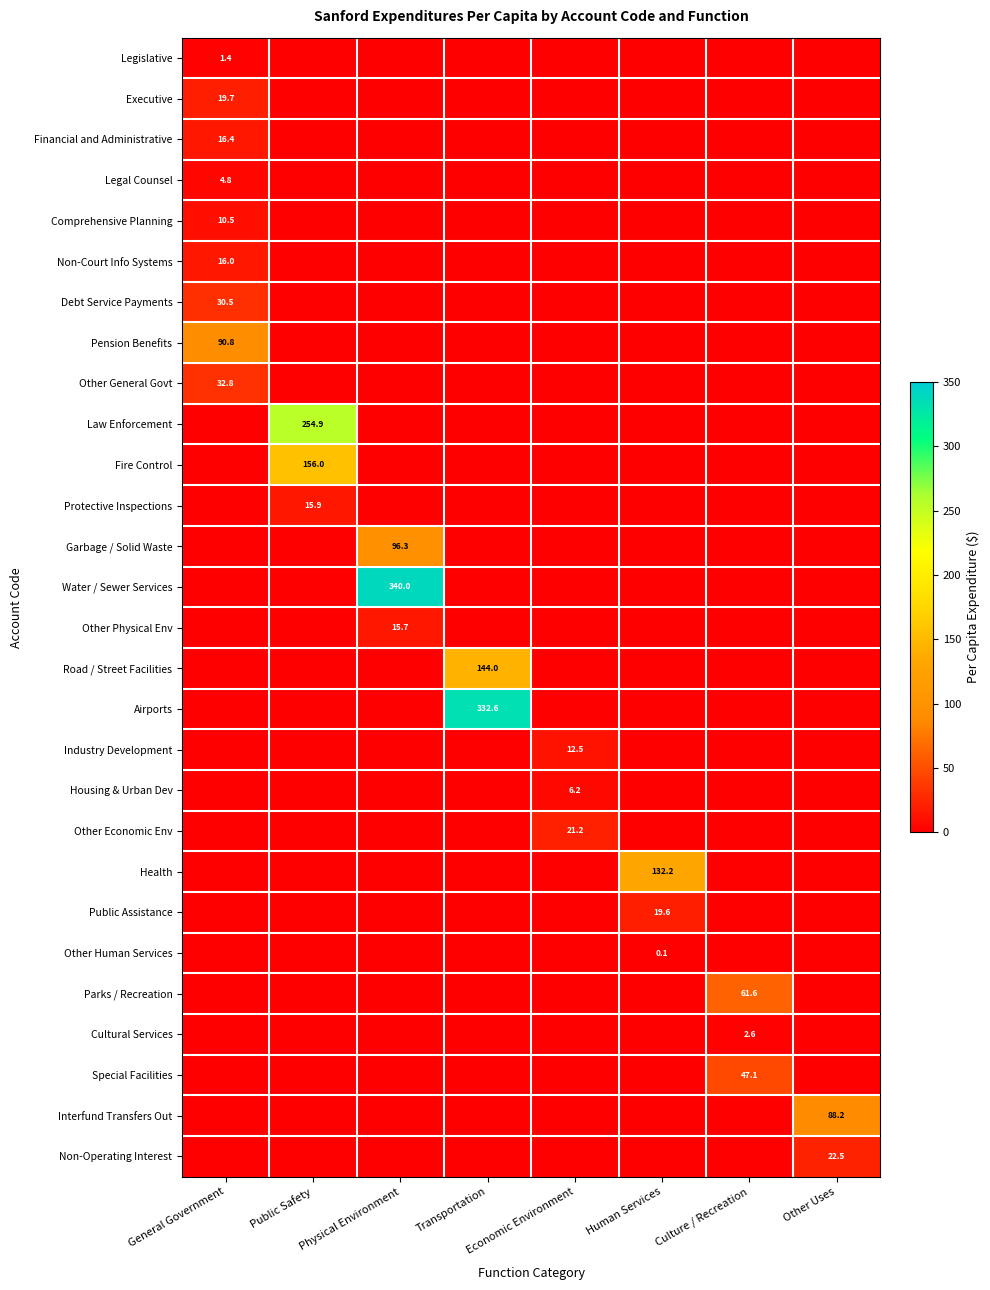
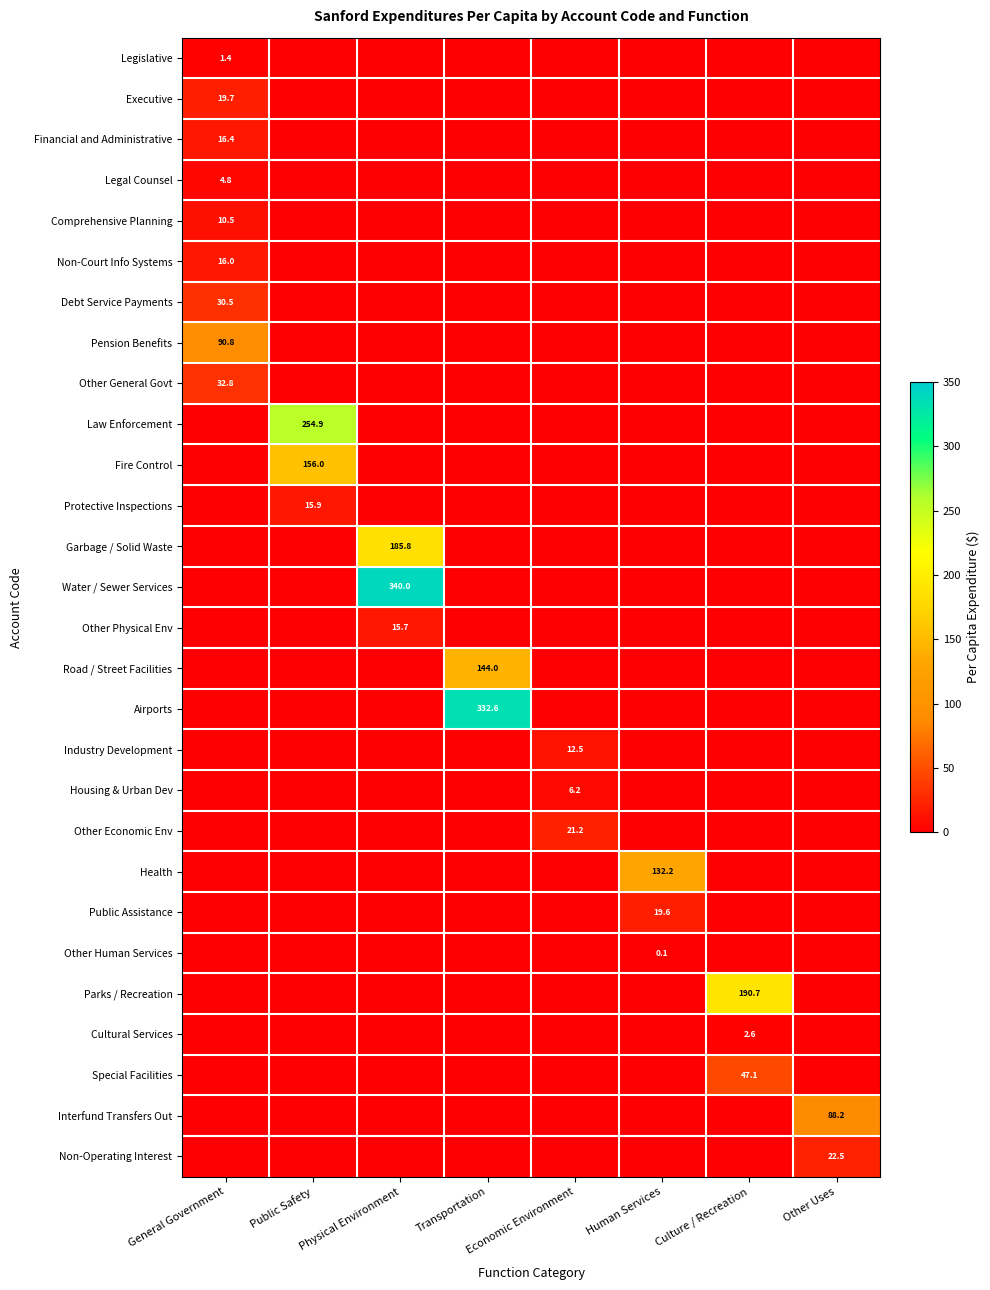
  {
    "Legislative": {
      "General Government": 1.4
    },
    "Executive": {
      "General Government": 19.7
    },
    "Financial and Administrative": {
      "General Government": 16.4
    },
    "Legal Counsel": {
      "General Government": 4.8
    },
    "Comprehensive Planning": {
      "General Government": 10.5
    },
    "Non-Court Info Systems": {
      "General Government": 16.0
    },
    "Debt Service Payments": {
      "General Government": 30.5
    },
    "Pension Benefits": {
      "General Government": 90.8
    },
    "Other General Govt": {
      "General Government": 32.8
    },
    "Law Enforcement": {
      "Public Safety": 254.9
    },
    "Fire Control": {
      "Public Safety": 156.0
    },
    "Protective Inspections": {
      "Public Safety": 15.9
    },
    "Garbage / Solid Waste": {
-     "Physical Environment": 96.3
+     "Physical Environment": 185.8
    },
    "Water / Sewer Services": {
      "Physical Environment": 340.0
    },
    "Other Physical Env": {
      "Physical Environment": 15.7
    },
    "Road / Street Facilities": {
      "Transportation": 144.0
    },
    "Airports": {
      "Transportation": 332.6
    },
    "Industry Development": {
      "Economic Environment": 12.5
    },
    "Housing & Urban Dev": {
      "Economic Environment": 6.2
    },
    "Other Economic Env": {
      "Economic Environment": 21.2
    },
    "Health": {
      "Human Services": 132.2
    },
    "Public Assistance": {
      "Human Services": 19.6
    },
    "Other Human Services": {
      "Human Services": 0.1
    },
    "Parks / Recreation": {
-     "Culture / Recreation": 61.6
+     "Culture / Recreation": 190.7
    },
    "Cultural Services": {
      "Culture / Recreation": 2.6
    },
    "Special Facilities": {
      "Culture / Recreation": 47.1
    },
    "Interfund Transfers Out": {
      "Other Uses": 88.2
    },
    "Non-Operating Interest": {
      "Other Uses": 22.5
    }
  }
